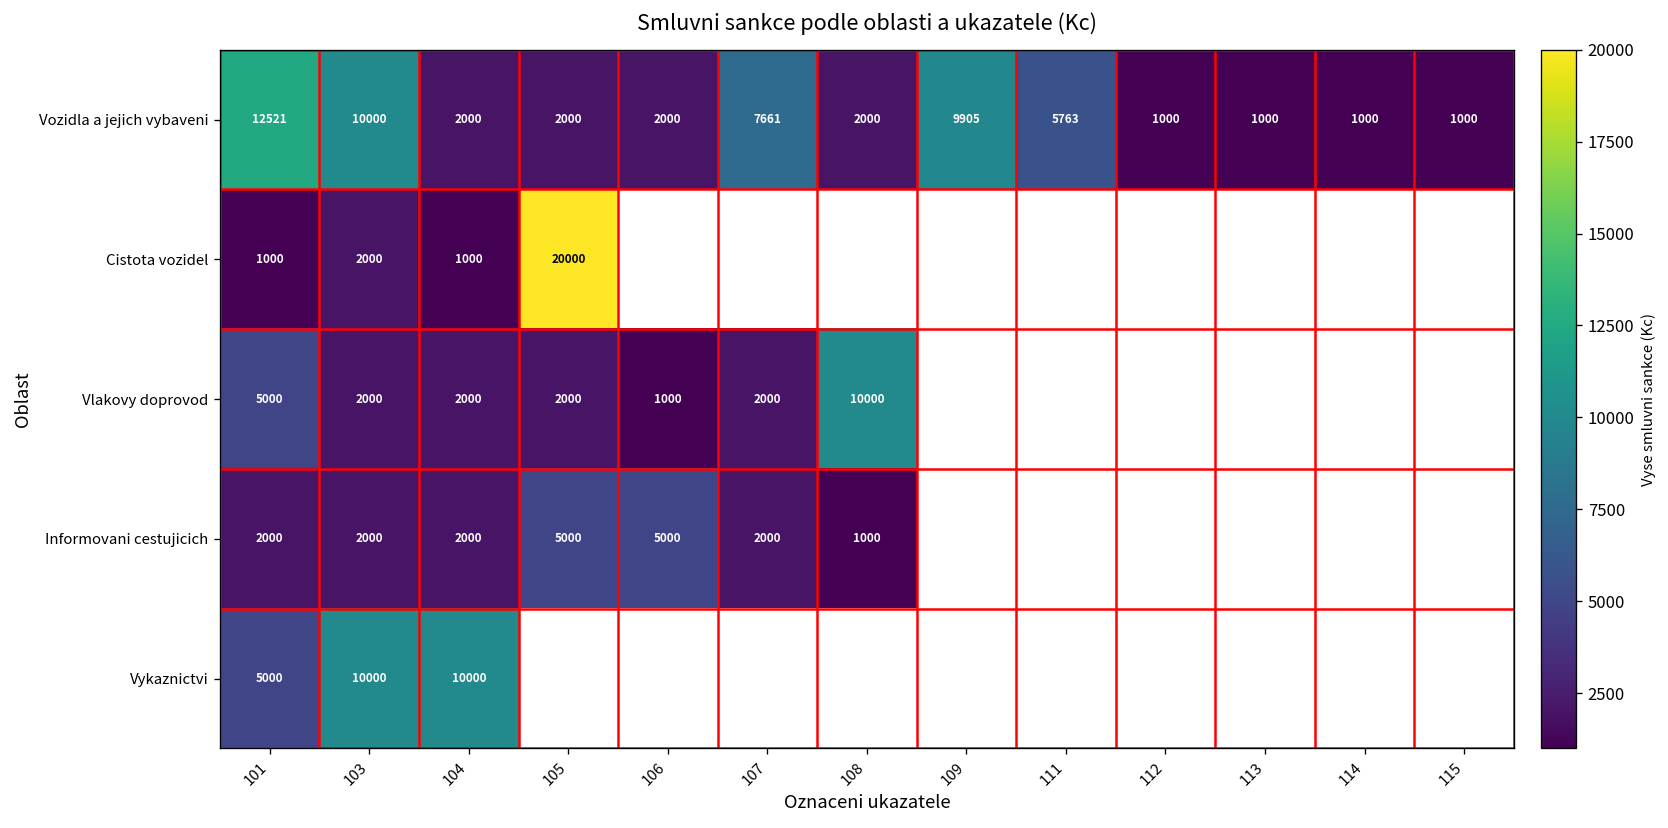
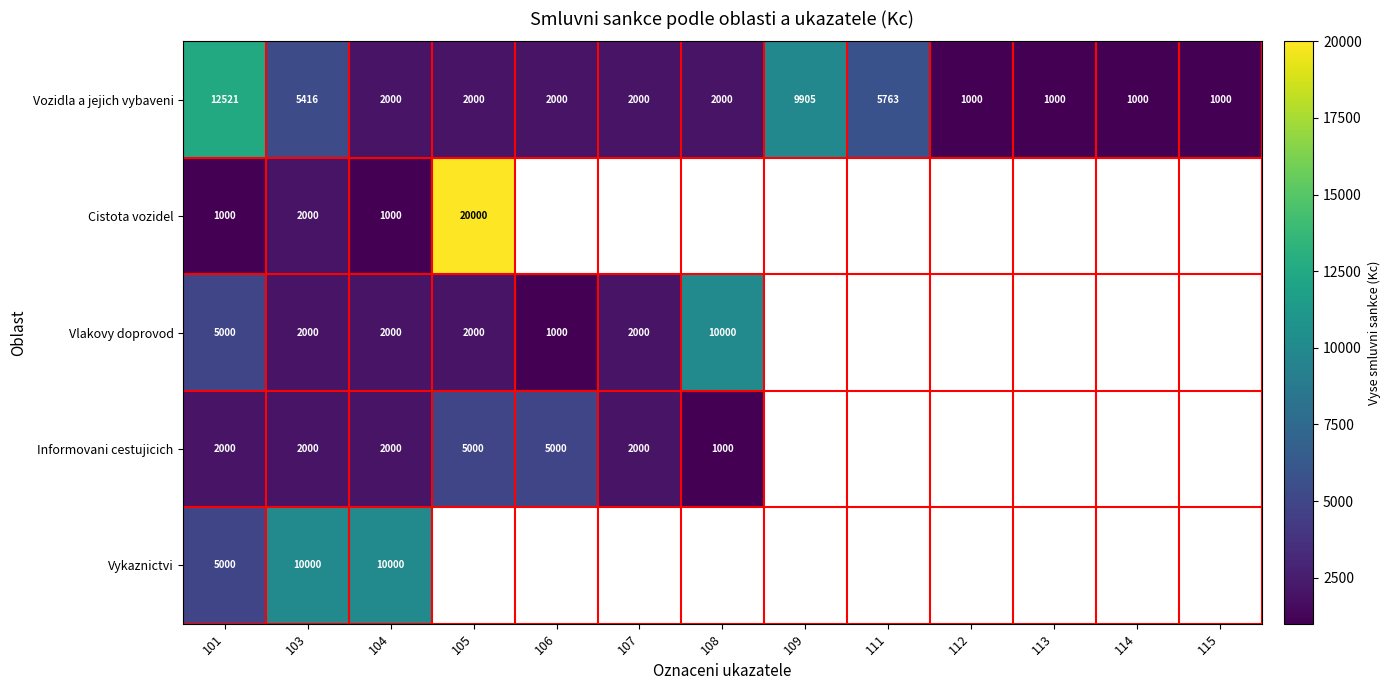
  {
    "Vozidla a jejich vybaveni": {
      "101": 12521,
-     "103": 10000,
+     "103": 5416,
      "104": 2000,
      "105": 2000,
      "106": 2000,
-     "107": 7661,
+     "107": 2000,
      "108": 2000,
      "109": 9905,
      "111": 5763,
      "112": 1000,
      "113": 1000,
      "114": 1000,
      "115": 1000
    },
    "Cistota vozidel": {
      "101": 1000,
      "103": 2000,
      "104": 1000,
      "105": 20000
    },
    "Vlakovy doprovod": {
      "101": 5000,
      "103": 2000,
      "104": 2000,
      "105": 2000,
      "106": 1000,
      "107": 2000,
      "108": 10000
    },
    "Informovani cestujicich": {
      "101": 2000,
      "103": 2000,
      "104": 2000,
      "105": 5000,
      "106": 5000,
      "107": 2000,
      "108": 1000
    },
    "Vykaznictvi": {
      "101": 5000,
      "103": 10000,
      "104": 10000
    }
  }
